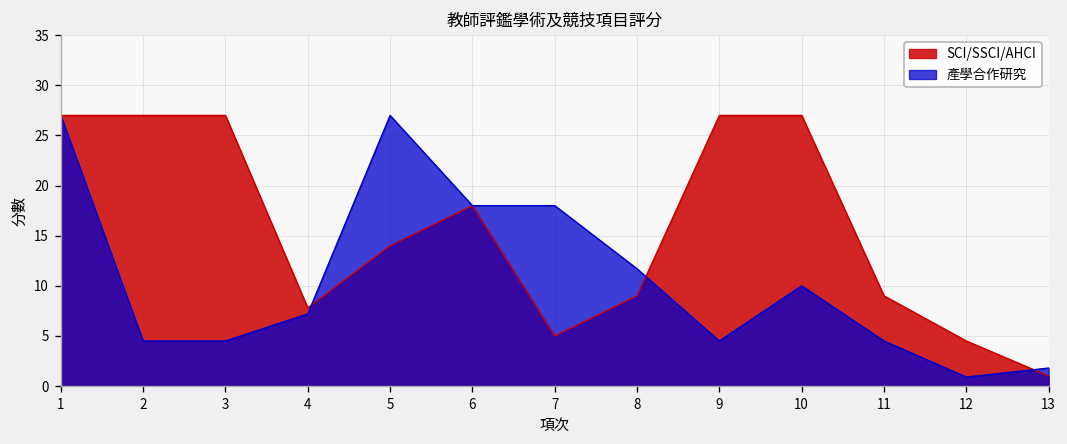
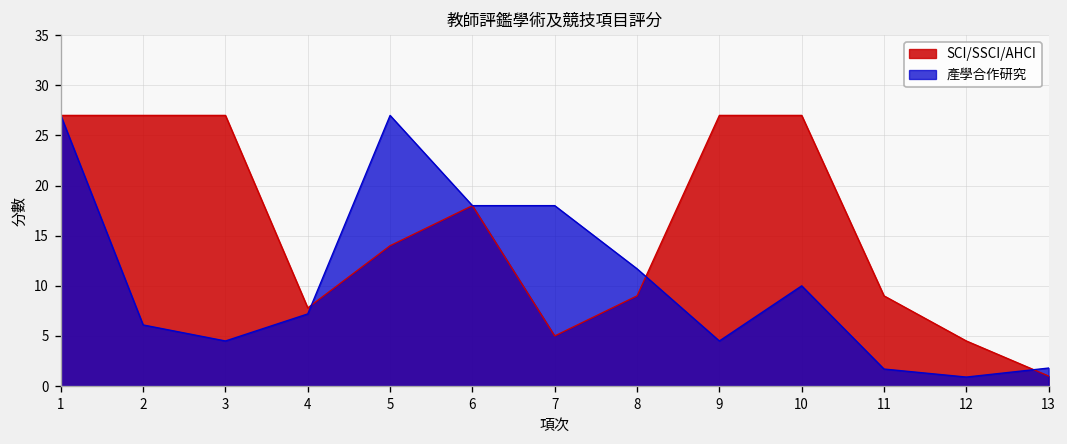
  {
    "SCI/SSCI/AHCI": {
      "2": 27,
      "3": 27,
      "4": 8,
      "5": 14,
      "7": 5,
      "8": 9,
      "9": 27,
      "10": 27,
      "11": 9,
      "12": 5,
      "13": 1
    },
    "產學合作研究": {
-     "2": 5,
+     "2": 6,
      "3": 5,
      "4": 7,
      "5": 27,
      "7": 18,
      "8": 12,
      "9": 5,
      "10": 10,
-     "11": 5,
+     "11": 2,
      "12": 1,
      "13": 2
    }
  }
